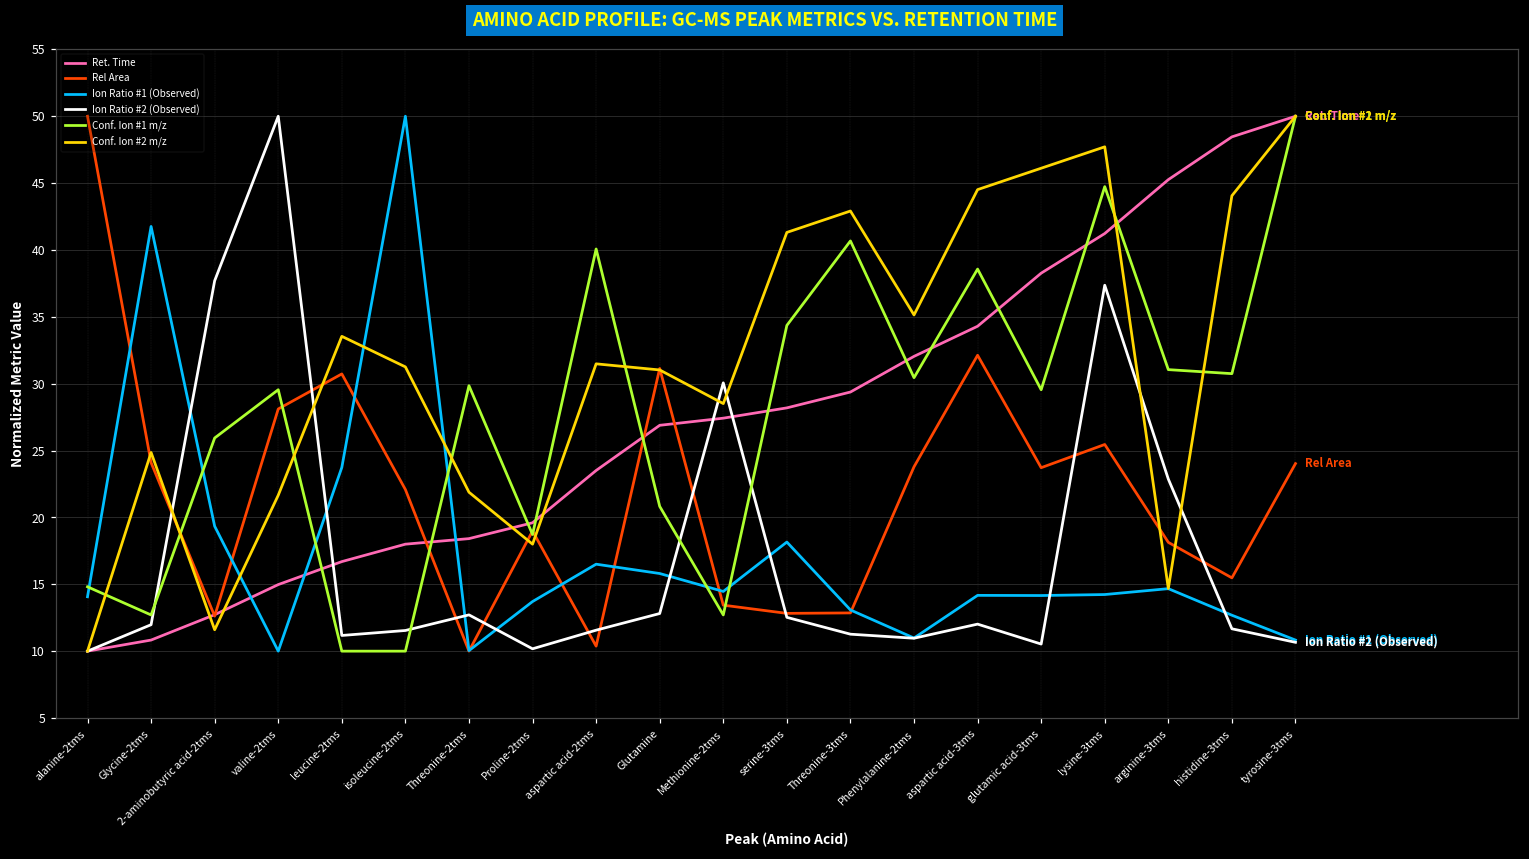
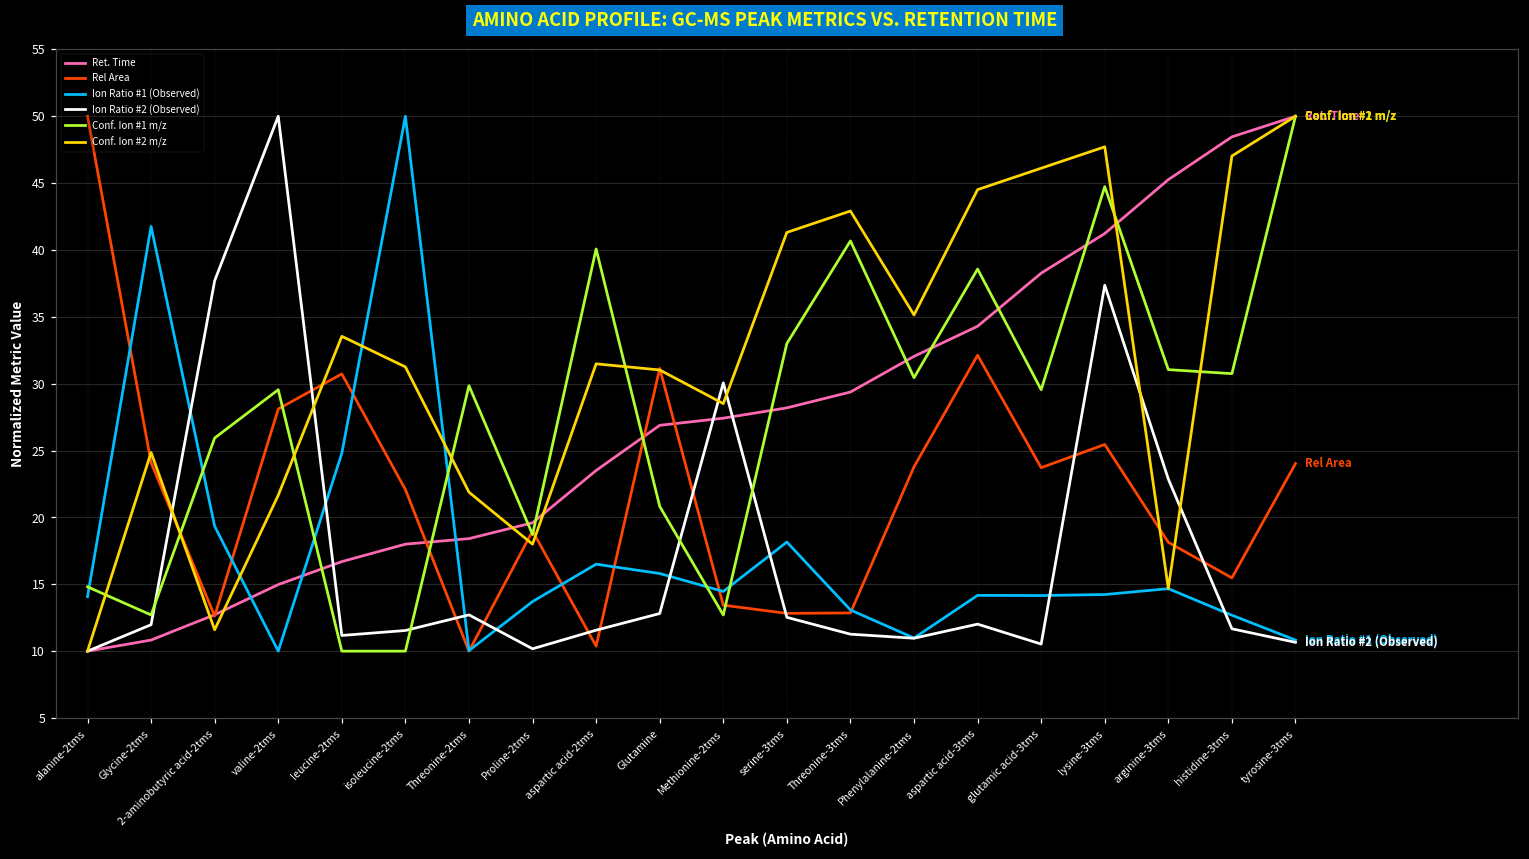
  {
    "Ret. Time": {
      "Glycine-2tms": 10.8,
      "valine-2tms": 15.0,
      "leucine-2tms": 16.7,
      "isoleucine-2tms": 18.0,
      "Threonine-2tms": 18.4,
      "Proline-2tms": 19.6,
      "aspartic acid-2tms": 23.5,
      "Glutamine": 26.9,
      "Methionine-2tms": 27.4,
      "serine-3tms": 28.2,
      "Threonine-3tms": 29.4,
      "Phenylalanine-2tms": 32.0,
      "aspartic acid-3tms": 34.3,
      "glutamic acid-3tms": 38.3,
      "lysine-3tms": 41.2,
      "arginine-3tms": 45.3,
      "histidine-3tms": 48.5
    },
    "Rel Area": {
      "Glycine-2tms": 24.1,
      "valine-2tms": 28.1,
      "leucine-2tms": 30.7,
      "isoleucine-2tms": 22.1,
      "Proline-2tms": 19.0,
      "aspartic acid-2tms": 10.4,
      "Methionine-2tms": 13.4,
      "serine-3tms": 12.8,
      "Threonine-3tms": 12.9,
      "Phenylalanine-2tms": 23.8,
      "aspartic acid-3tms": 32.1,
      "glutamic acid-3tms": 23.7,
      "lysine-3tms": 25.5,
      "arginine-3tms": 18.1,
      "histidine-3tms": 15.5,
      "tyrosine-3tms": 24.0
    },
    "Ion Ratio #1 (Observed)": {
      "alanine-2tms": 14.1,
      "Glycine-2tms": 41.8,
      "2-aminobutyric acid-2tms": 19.3,
      "valine-2tms": 10.0,
-     "leucine-2tms": 23.7,
+     "leucine-2tms": 24.8,
      "isoleucine-2tms": 50.0,
      "Proline-2tms": 13.7,
      "aspartic acid-2tms": 16.5,
      "Glutamine": 15.8,
      "Methionine-2tms": 14.5,
      "serine-3tms": 18.2,
      "Threonine-3tms": 13.1,
      "aspartic acid-3tms": 14.2,
      "glutamic acid-3tms": 14.2,
      "lysine-3tms": 14.2,
      "histidine-3tms": 12.7
    },
    "Ion Ratio #2 (Observed)": {
      "Glycine-2tms": 12.0,
      "2-aminobutyric acid-2tms": 37.7,
      "valine-2tms": 50.0,
      "leucine-2tms": 11.2,
      "isoleucine-2tms": 11.5,
      "Threonine-2tms": 12.7,
      "Proline-2tms": 10.2,
      "aspartic acid-2tms": 11.6,
      "Glutamine": 12.8,
      "Methionine-2tms": 30.1,
      "serine-3tms": 12.5,
      "Threonine-3tms": 11.3,
      "aspartic acid-3tms": 12.0,
      "glutamic acid-3tms": 10.5,
      "lysine-3tms": 37.4,
      "arginine-3tms": 22.9,
      "histidine-3tms": 11.7
    },
    "Conf. Ion #1 m/z": {
      "alanine-2tms": 14.8,
      "Glycine-2tms": 12.7,
      "2-aminobutyric acid-2tms": 25.9,
      "valine-2tms": 29.5,
      "leucine-2tms": 10.0,
      "isoleucine-2tms": 10.0,
      "Threonine-2tms": 29.8,
      "Proline-2tms": 18.7,
      "aspartic acid-2tms": 40.1,
      "Glutamine": 20.8,
      "Methionine-2tms": 12.7,
-     "serine-3tms": 34.4,
+     "serine-3tms": 33.0,
      "Threonine-3tms": 40.7,
      "Phenylalanine-2tms": 30.5,
      "aspartic acid-3tms": 38.6,
      "glutamic acid-3tms": 29.5,
      "lysine-3tms": 44.7,
      "arginine-3tms": 31.1,
      "histidine-3tms": 30.8
    },
    "Conf. Ion #2 m/z": {
      "Glycine-2tms": 24.9,
      "2-aminobutyric acid-2tms": 11.6,
      "valine-2tms": 21.7,
      "leucine-2tms": 33.5,
      "isoleucine-2tms": 31.3,
      "Threonine-2tms": 21.9,
      "Proline-2tms": 18.0,
      "aspartic acid-2tms": 31.5,
      "Methionine-2tms": 28.5,
      "serine-3tms": 41.3,
      "Threonine-3tms": 42.9,
      "Phenylalanine-2tms": 35.1,
      "aspartic acid-3tms": 44.5,
      "glutamic acid-3tms": 46.1,
      "lysine-3tms": 47.7,
-     "histidine-3tms": 44.1
+     "histidine-3tms": 47.0
    }
  }
